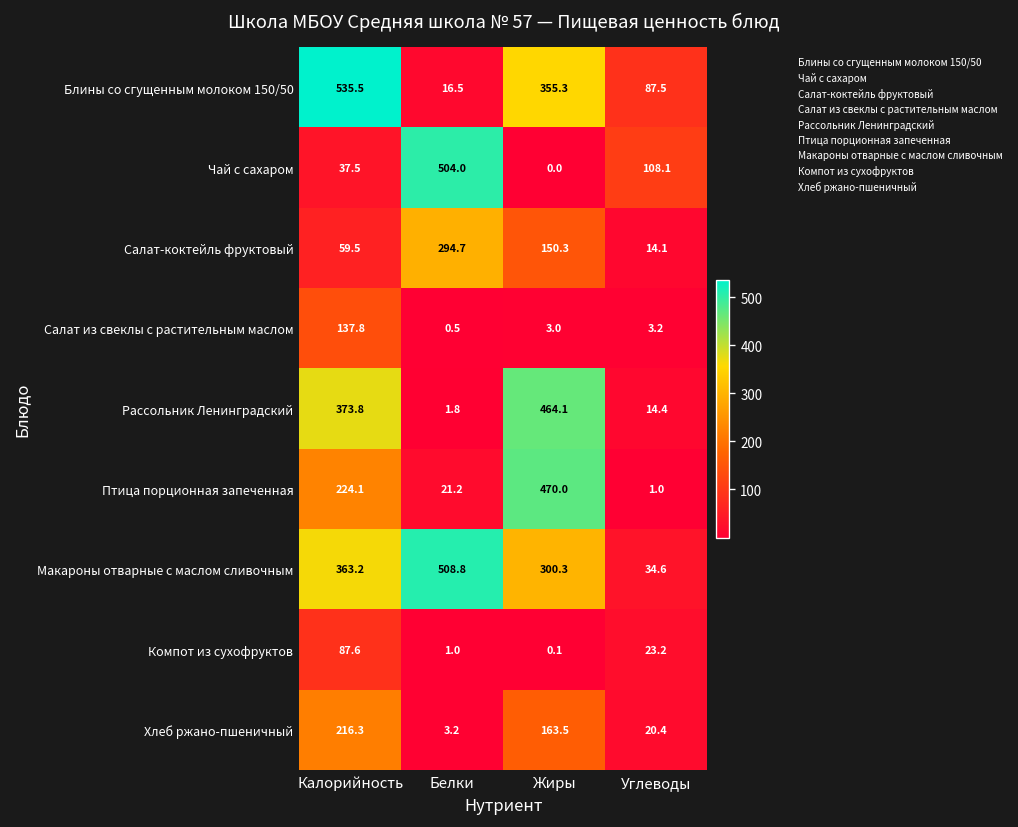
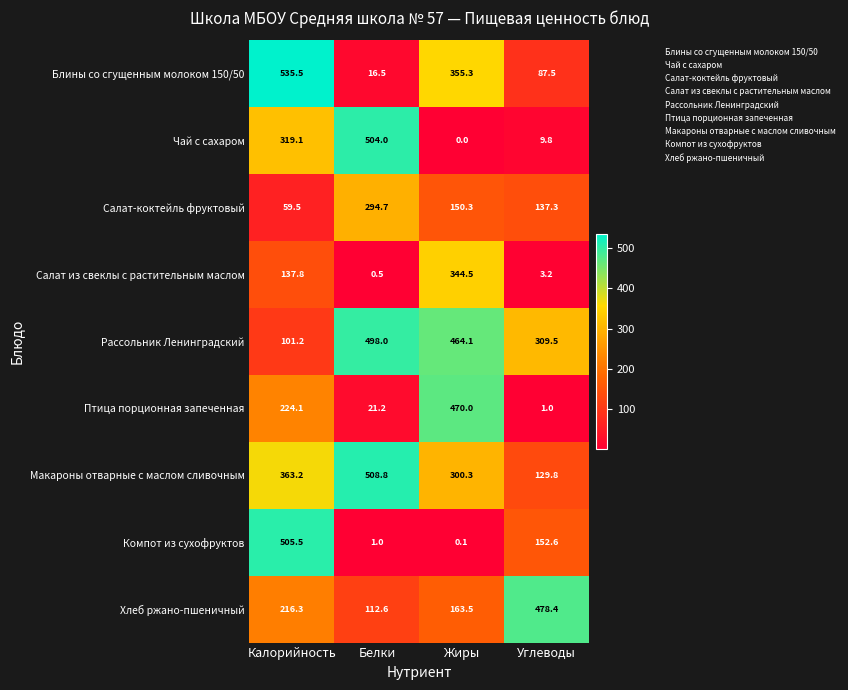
  {
    "Блины со сгущенным молоком 150/50": {
      "Калорийность": 535.5,
      "Белки": 16.5,
      "Жиры": 355.3,
      "Углеводы": 87.5
    },
    "Чай с сахаром": {
-     "Калорийность": 37.5,
+     "Калорийность": 319.1,
      "Белки": 504.0,
      "Жиры": 0.0,
-     "Углеводы": 108.1
+     "Углеводы": 9.8
    },
    "Салат-коктейль фруктовый": {
      "Калорийность": 59.5,
      "Белки": 294.7,
      "Жиры": 150.3,
-     "Углеводы": 14.1
+     "Углеводы": 137.3
    },
    "Салат из свеклы с растительным маслом": {
      "Калорийность": 137.8,
      "Белки": 0.5,
-     "Жиры": 3.0,
+     "Жиры": 344.5,
      "Углеводы": 3.2
    },
    "Рассольник Ленинградский": {
-     "Калорийность": 373.8,
-     "Белки": 1.8,
+     "Калорийность": 101.2,
+     "Белки": 498.0,
      "Жиры": 464.1,
-     "Углеводы": 14.4
+     "Углеводы": 309.5
    },
    "Птица порционная запеченная": {
      "Калорийность": 224.1,
      "Белки": 21.2,
      "Жиры": 470.0,
      "Углеводы": 1.0
    },
    "Макароны отварные с маслом сливочным": {
      "Калорийность": 363.2,
      "Белки": 508.8,
      "Жиры": 300.3,
-     "Углеводы": 34.6
+     "Углеводы": 129.8
    },
    "Компот из сухофруктов": {
-     "Калорийность": 87.6,
+     "Калорийность": 505.5,
      "Белки": 1.0,
      "Жиры": 0.1,
-     "Углеводы": 23.2
+     "Углеводы": 152.6
    },
    "Хлеб ржано-пшеничный": {
      "Калорийность": 216.3,
-     "Белки": 3.2,
+     "Белки": 112.6,
      "Жиры": 163.5,
-     "Углеводы": 20.4
+     "Углеводы": 478.4
    }
  }
